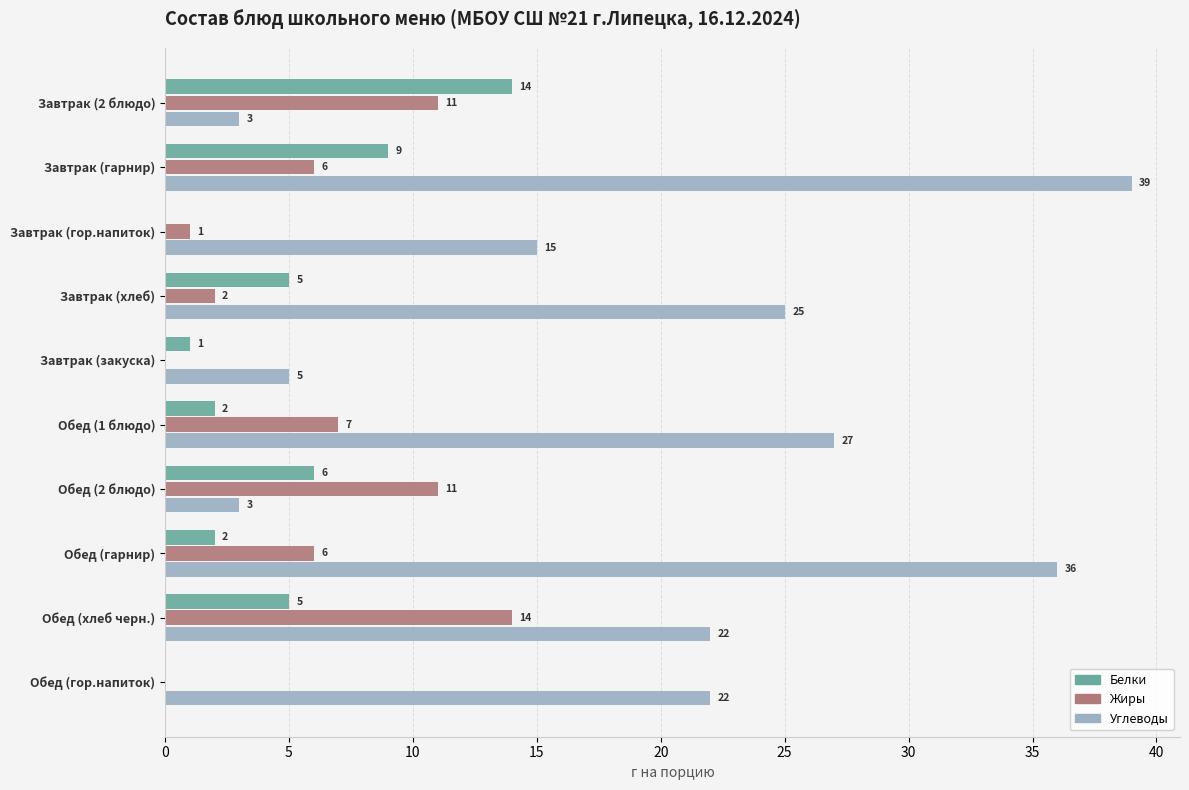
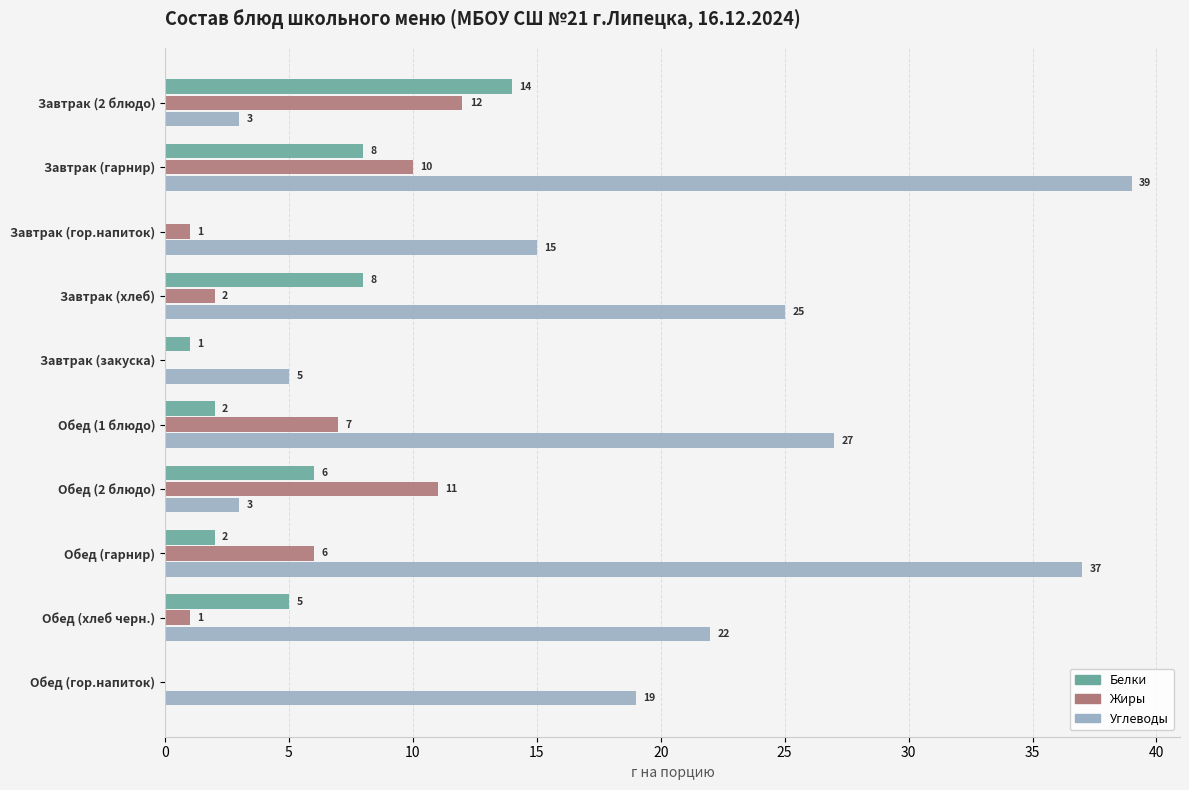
  {
    "Белки": {
      "Завтрак (2 блюдо)": 14,
-     "Завтрак (гарнир)": 9,
-     "Завтрак (хлеб)": 5,
+     "Завтрак (гарнир)": 8,
+     "Завтрак (хлеб)": 8,
      "Завтрак (закуска)": 1,
      "Обед (1 блюдо)": 2,
      "Обед (2 блюдо)": 6,
      "Обед (гарнир)": 2,
      "Обед (хлеб черн.)": 5
    },
    "Жиры": {
-     "Завтрак (2 блюдо)": 11,
-     "Завтрак (гарнир)": 6,
+     "Завтрак (2 блюдо)": 12,
+     "Завтрак (гарнир)": 10,
      "Завтрак (гор.напиток)": 1,
      "Завтрак (хлеб)": 2,
      "Обед (1 блюдо)": 7,
      "Обед (2 блюдо)": 11,
      "Обед (гарнир)": 6,
-     "Обед (хлеб черн.)": 14
+     "Обед (хлеб черн.)": 1
    },
    "Углеводы": {
      "Завтрак (2 блюдо)": 3,
      "Завтрак (гарнир)": 39,
      "Завтрак (гор.напиток)": 15,
      "Завтрак (хлеб)": 25,
      "Завтрак (закуска)": 5,
      "Обед (1 блюдо)": 27,
      "Обед (2 блюдо)": 3,
-     "Обед (гарнир)": 36,
+     "Обед (гарнир)": 37,
      "Обед (хлеб черн.)": 22,
-     "Обед (гор.напиток)": 22
+     "Обед (гор.напиток)": 19
    }
  }
